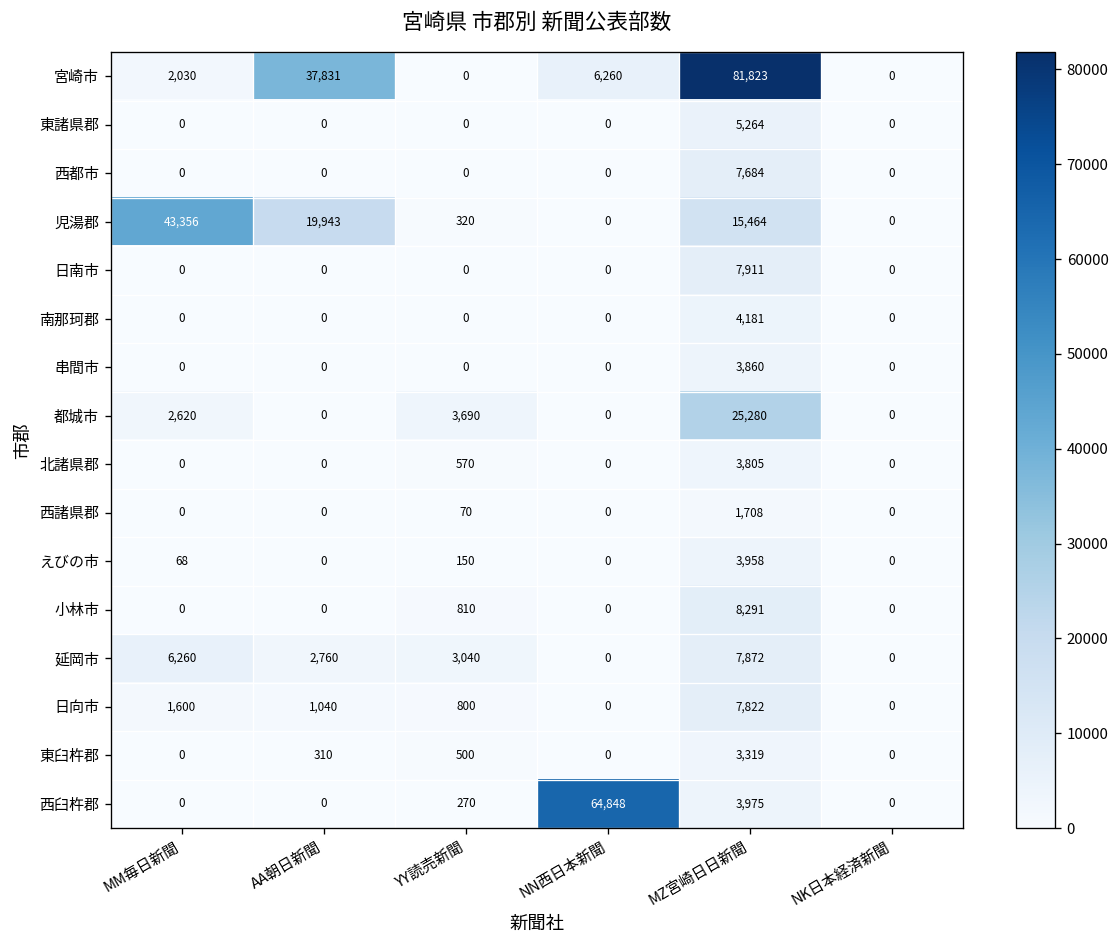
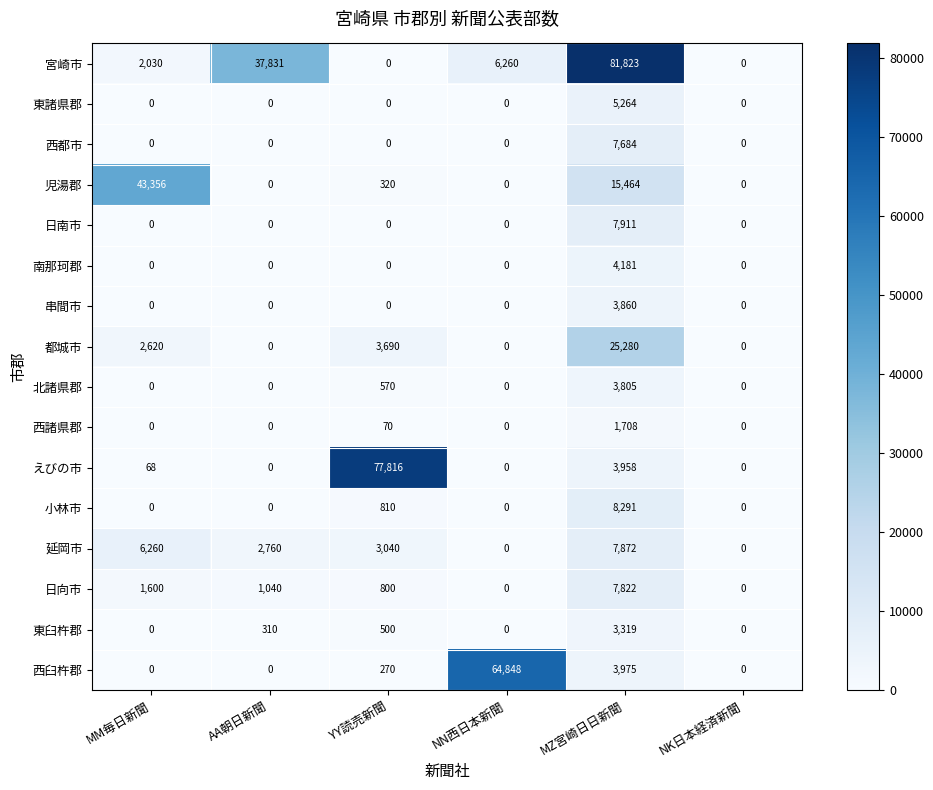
  {
    "宮崎市": {
      "MM毎日新聞": "2,030",
      "AA朝日新聞": "37,831",
      "YY読売新聞": "0",
      "NN西日本新聞": "6,260",
      "MZ宮崎日日新聞": "81,823",
      "NK日本経済新聞": "0"
    },
    "東諸県郡": {
      "MM毎日新聞": "0",
      "AA朝日新聞": "0",
      "YY読売新聞": "0",
      "NN西日本新聞": "0",
      "MZ宮崎日日新聞": "5,264",
      "NK日本経済新聞": "0"
    },
    "西都市": {
      "MM毎日新聞": "0",
      "AA朝日新聞": "0",
      "YY読売新聞": "0",
      "NN西日本新聞": "0",
      "MZ宮崎日日新聞": "7,684",
      "NK日本経済新聞": "0"
    },
    "児湯郡": {
      "MM毎日新聞": "43,356",
-     "AA朝日新聞": "19,943",
+     "AA朝日新聞": "0",
      "YY読売新聞": "320",
      "NN西日本新聞": "0",
      "MZ宮崎日日新聞": "15,464",
      "NK日本経済新聞": "0"
    },
    "日南市": {
      "MM毎日新聞": "0",
      "AA朝日新聞": "0",
      "YY読売新聞": "0",
      "NN西日本新聞": "0",
      "MZ宮崎日日新聞": "7,911",
      "NK日本経済新聞": "0"
    },
    "南那珂郡": {
      "MM毎日新聞": "0",
      "AA朝日新聞": "0",
      "YY読売新聞": "0",
      "NN西日本新聞": "0",
      "MZ宮崎日日新聞": "4,181",
      "NK日本経済新聞": "0"
    },
    "串間市": {
      "MM毎日新聞": "0",
      "AA朝日新聞": "0",
      "YY読売新聞": "0",
      "NN西日本新聞": "0",
      "MZ宮崎日日新聞": "3,860",
      "NK日本経済新聞": "0"
    },
    "都城市": {
      "MM毎日新聞": "2,620",
      "AA朝日新聞": "0",
      "YY読売新聞": "3,690",
      "NN西日本新聞": "0",
      "MZ宮崎日日新聞": "25,280",
      "NK日本経済新聞": "0"
    },
    "北諸県郡": {
      "MM毎日新聞": "0",
      "AA朝日新聞": "0",
      "YY読売新聞": "570",
      "NN西日本新聞": "0",
      "MZ宮崎日日新聞": "3,805",
      "NK日本経済新聞": "0"
    },
    "西諸県郡": {
      "MM毎日新聞": "0",
      "AA朝日新聞": "0",
      "YY読売新聞": "70",
      "NN西日本新聞": "0",
      "MZ宮崎日日新聞": "1,708",
      "NK日本経済新聞": "0"
    },
    "えびの市": {
      "MM毎日新聞": "68",
      "AA朝日新聞": "0",
-     "YY読売新聞": "150",
+     "YY読売新聞": "77,816",
      "NN西日本新聞": "0",
      "MZ宮崎日日新聞": "3,958",
      "NK日本経済新聞": "0"
    },
    "小林市": {
      "MM毎日新聞": "0",
      "AA朝日新聞": "0",
      "YY読売新聞": "810",
      "NN西日本新聞": "0",
      "MZ宮崎日日新聞": "8,291",
      "NK日本経済新聞": "0"
    },
    "延岡市": {
      "MM毎日新聞": "6,260",
      "AA朝日新聞": "2,760",
      "YY読売新聞": "3,040",
      "NN西日本新聞": "0",
      "MZ宮崎日日新聞": "7,872",
      "NK日本経済新聞": "0"
    },
    "日向市": {
      "MM毎日新聞": "1,600",
      "AA朝日新聞": "1,040",
      "YY読売新聞": "800",
      "NN西日本新聞": "0",
      "MZ宮崎日日新聞": "7,822",
      "NK日本経済新聞": "0"
    },
    "東臼杵郡": {
      "MM毎日新聞": "0",
      "AA朝日新聞": "310",
      "YY読売新聞": "500",
      "NN西日本新聞": "0",
      "MZ宮崎日日新聞": "3,319",
      "NK日本経済新聞": "0"
    },
    "西臼杵郡": {
      "MM毎日新聞": "0",
      "AA朝日新聞": "0",
      "YY読売新聞": "270",
      "NN西日本新聞": "64,848",
      "MZ宮崎日日新聞": "3,975",
      "NK日本経済新聞": "0"
    }
  }
